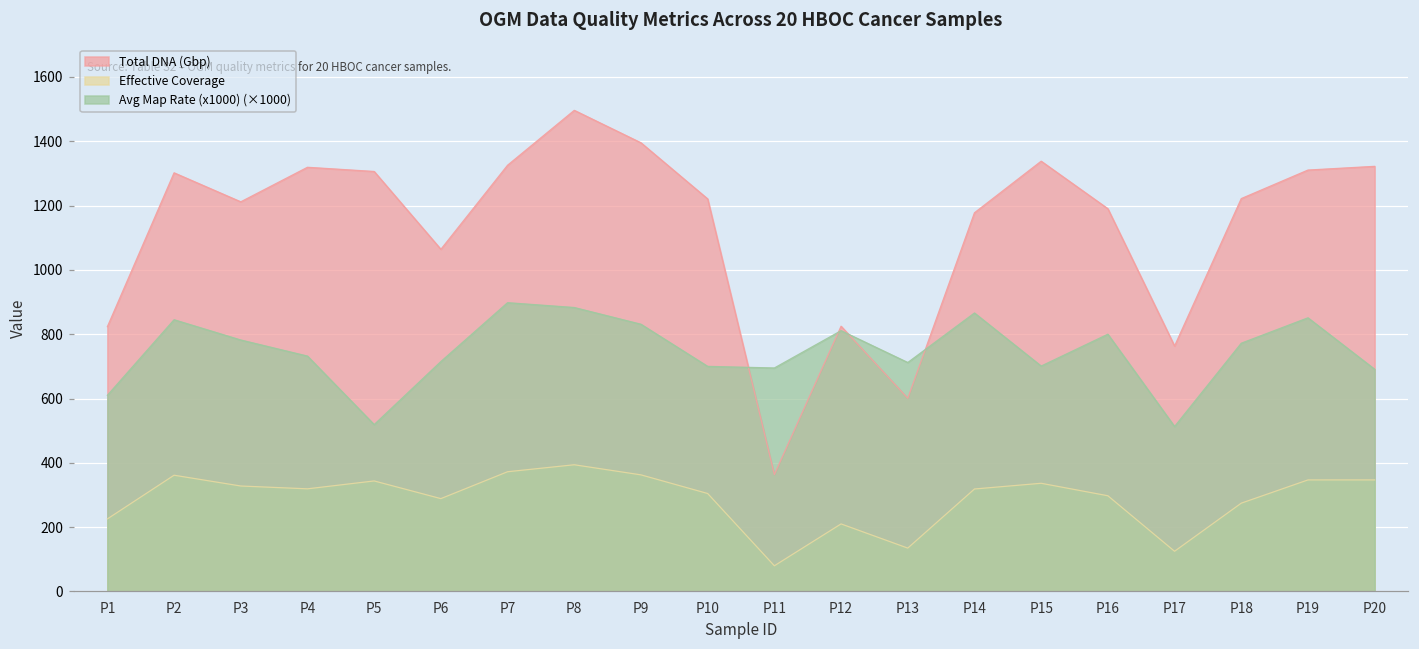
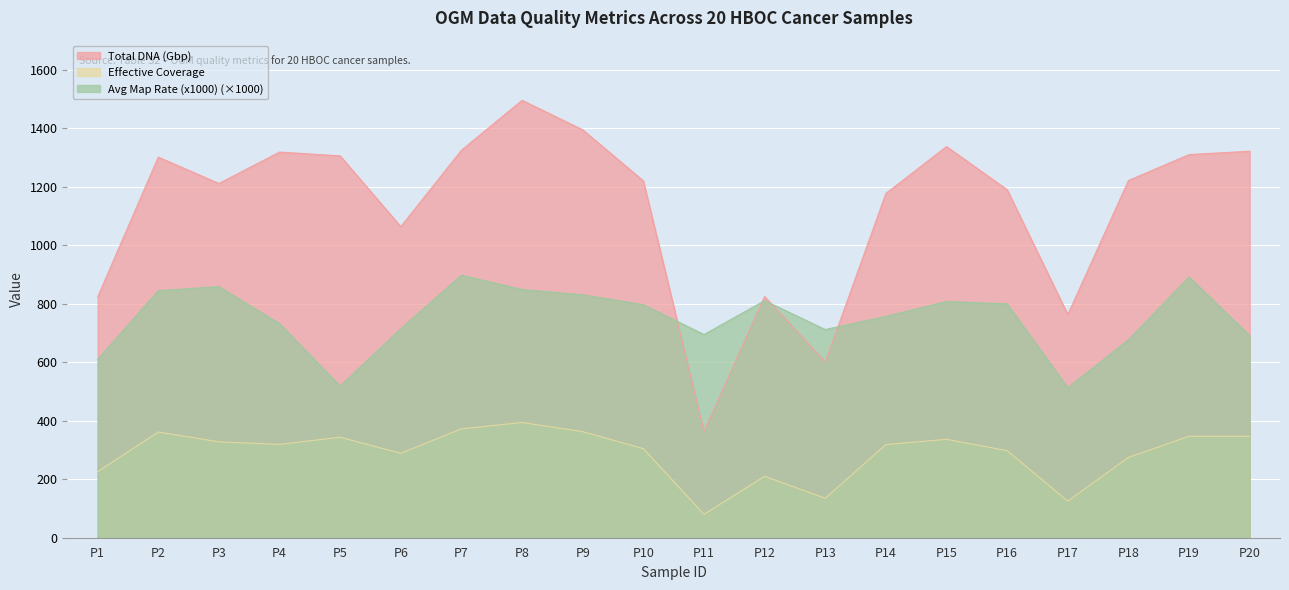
  {
    "Avg Map Rate (x1000) (×1000)": {
      "P1": 610,
      "P2": 850,
-     "P3": 780,
+     "P3": 860,
      "P4": 730,
      "P5": 520,
      "P6": 720,
      "P7": 900,
-     "P8": 880,
+     "P8": 850,
      "P9": 830,
-     "P10": 700,
+     "P10": 800,
      "P11": 700,
      "P12": 810,
      "P13": 710,
-     "P14": 870,
-     "P15": 700,
+     "P14": 760,
+     "P15": 810,
      "P16": 800,
      "P17": 510,
-     "P18": 770,
-     "P19": 850,
+     "P18": 680,
+     "P19": 890,
      "P20": 690
    }
  }
